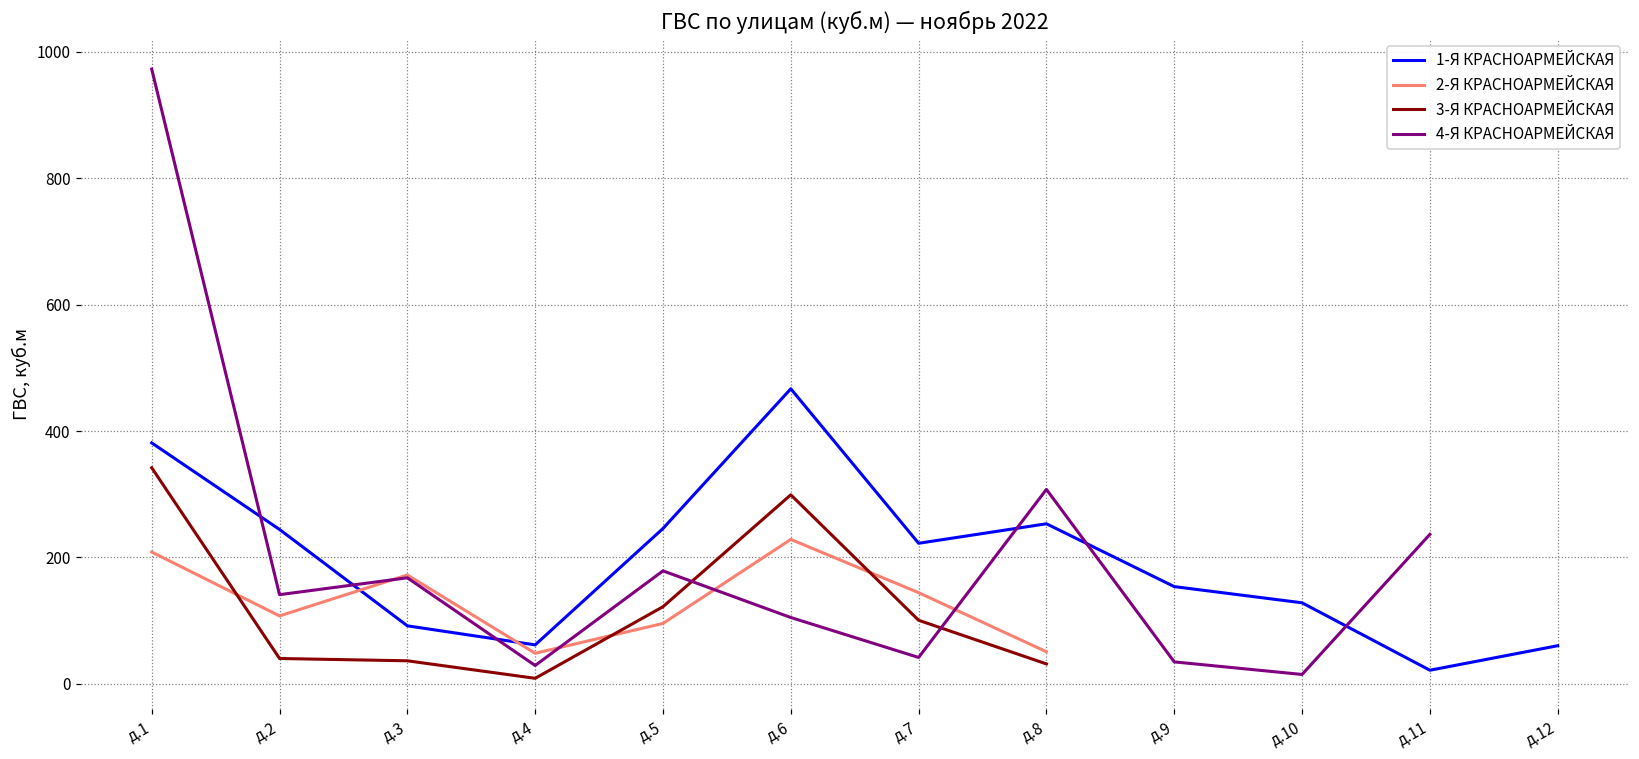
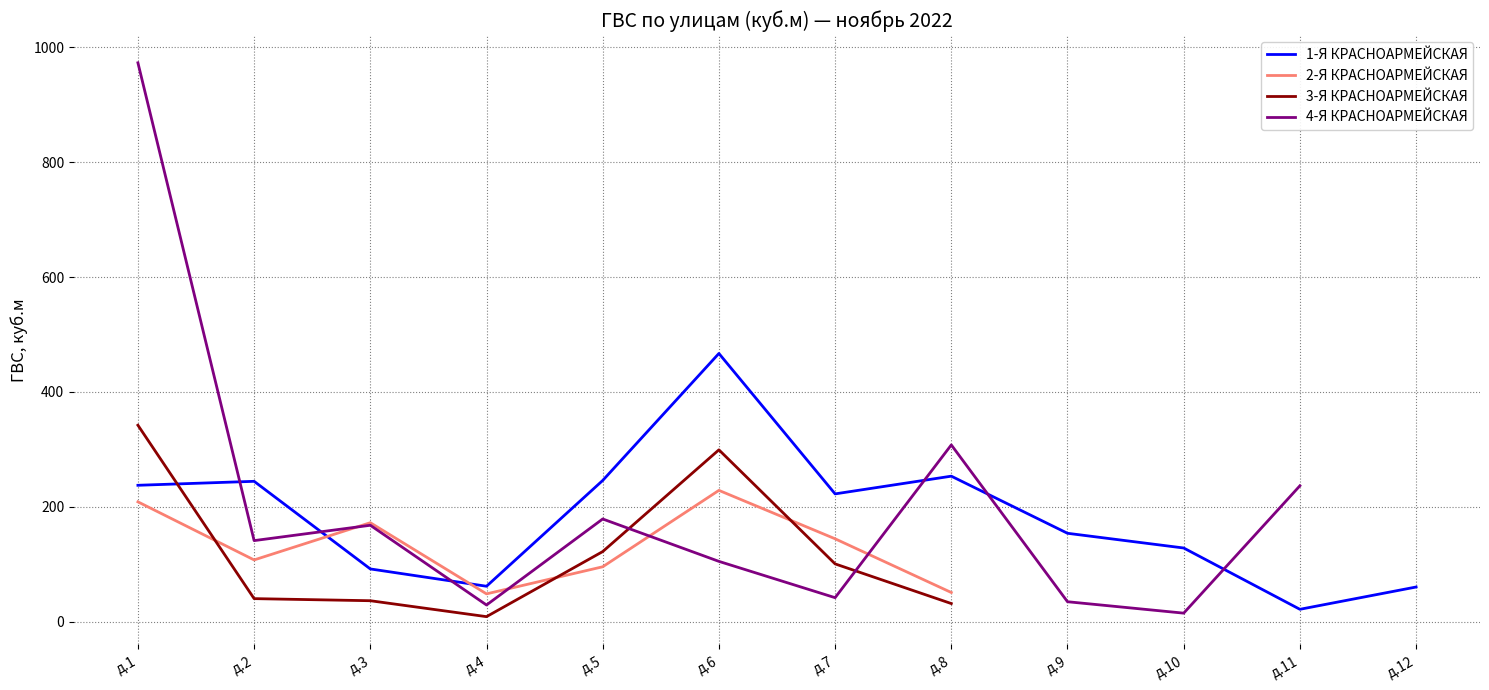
  {
    "1-Я КРАСНОАРМЕЙСКАЯ": {
-     "д.1": 380,
+     "д.1": 240,
      "д.2": 240,
      "д.3": 90,
      "д.4": 60,
      "д.5": 250,
      "д.6": 470,
      "д.7": 220,
      "д.8": 250,
      "д.9": 150,
      "д.10": 130,
      "д.11": 20,
      "д.12": 60
    },
    "2-Я КРАСНОАРМЕЙСКАЯ": {
      "д.1": 210,
      "д.2": 110,
      "д.3": 170,
      "д.4": 50,
      "д.5": 100,
      "д.6": 230,
      "д.7": 140,
      "д.8": 50
    },
    "3-Я КРАСНОАРМЕЙСКАЯ": {
      "д.1": 340,
      "д.2": 40,
      "д.3": 40,
      "д.4": 10,
      "д.5": 120,
      "д.6": 300,
      "д.7": 100,
      "д.8": 30
    },
    "4-Я КРАСНОАРМЕЙСКАЯ": {
      "д.1": 970,
      "д.2": 140,
      "д.3": 170,
      "д.4": 30,
      "д.5": 180,
      "д.6": 100,
      "д.7": 40,
      "д.8": 310,
      "д.9": 30,
      "д.10": 10,
      "д.11": 240
    }
  }
